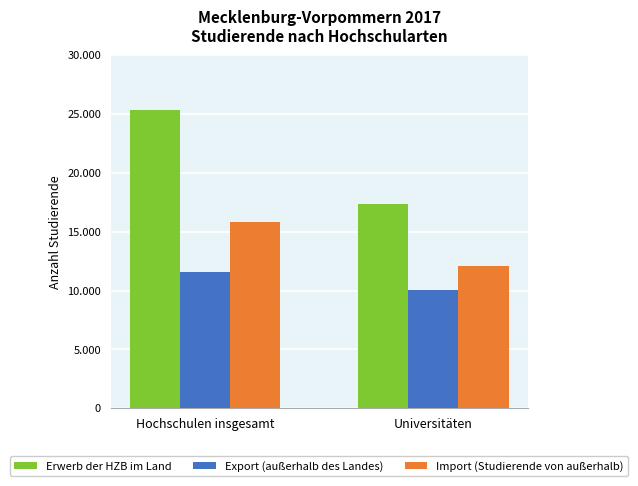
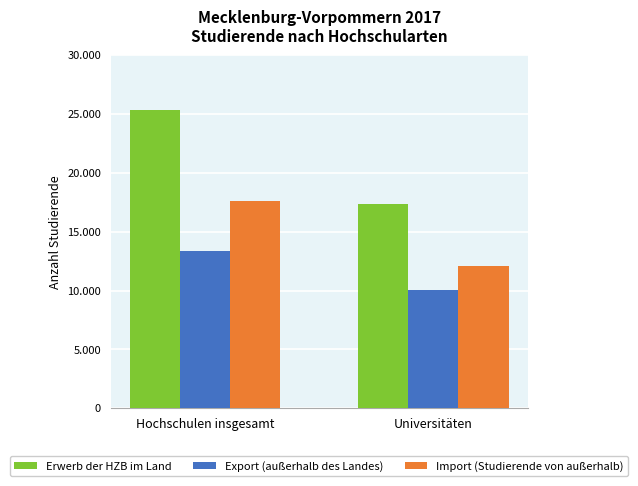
  {
    "Erwerb der HZB im Land": {
      "Hochschulen insgesamt": 25.4,
      "Universitäten": 17.3
    },
    "Export (außerhalb des Landes)": {
-     "Hochschulen insgesamt": 11.6,
+     "Hochschulen insgesamt": 13.4,
      "Universitäten": 10.1
    },
    "Import (Studierende von außerhalb)": {
-     "Hochschulen insgesamt": 15.9,
+     "Hochschulen insgesamt": 17.6,
      "Universitäten": 12.1
    }
  }
